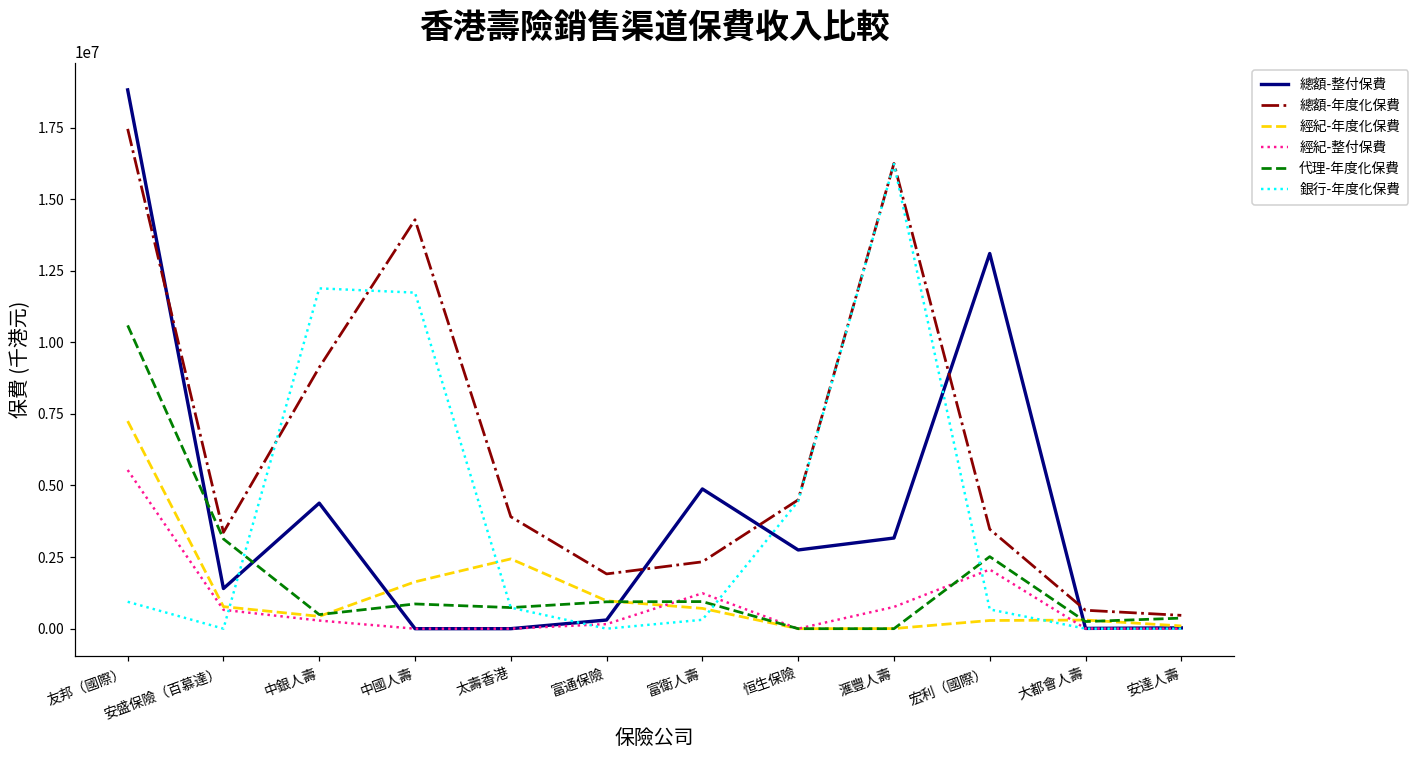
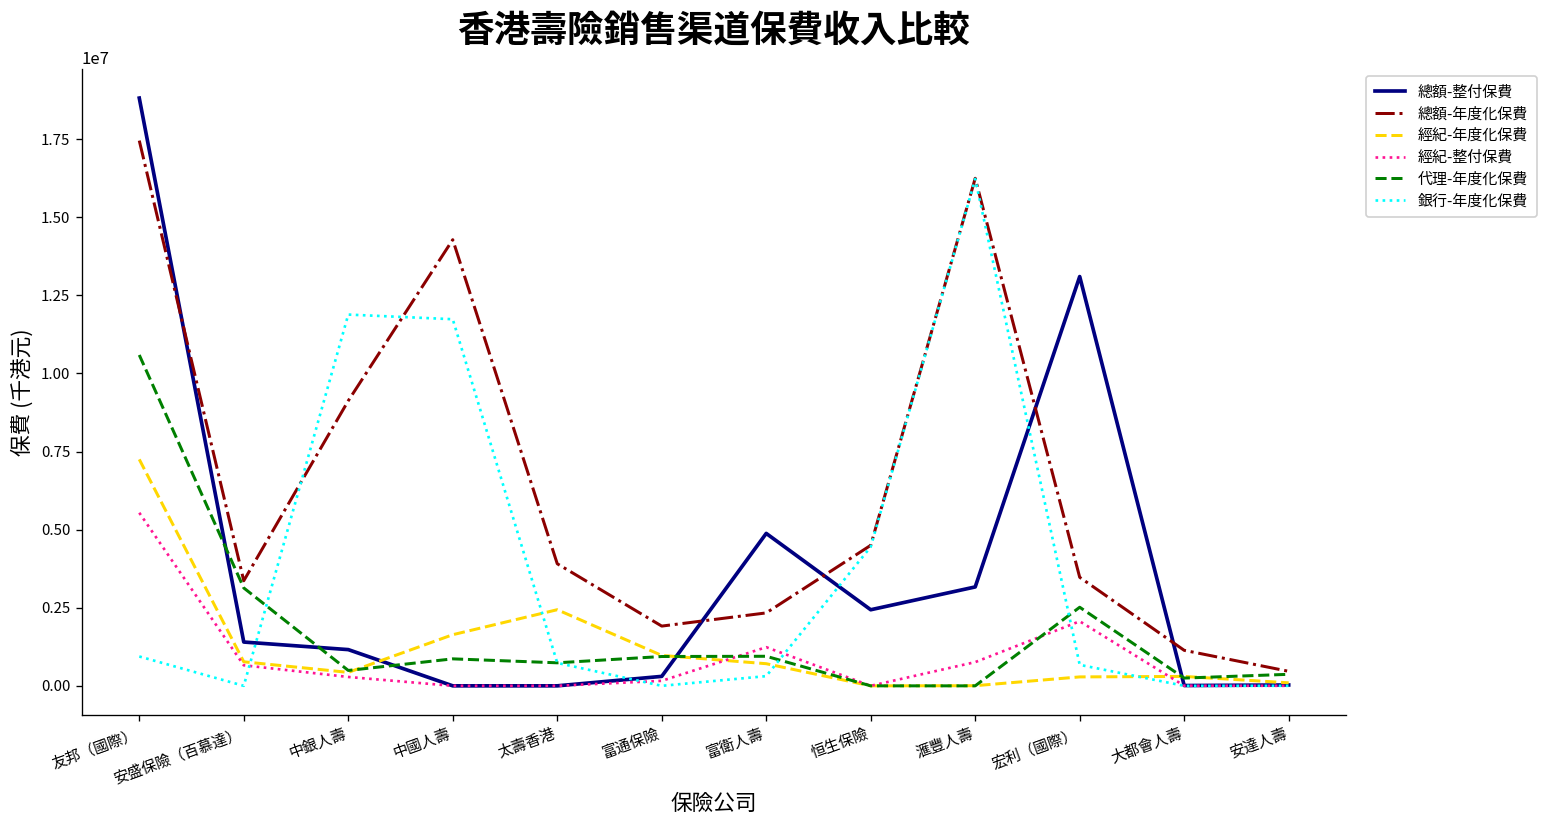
  {
    "總額-整付保費": {
      "友邦（國際）": 18800000,
      "安盛保險（百慕達）": 1400000,
-     "中銀人壽": 4400000,
+     "中銀人壽": 1200000,
      "富通保險": 300000,
      "富衛人壽": 4900000,
-     "恒生保險": 2700000,
+     "恒生保險": 2400000,
      "滙豐人壽": 3200000,
      "宏利（國際）": 13100000
    },
    "總額-年度化保費": {
      "友邦（國際）": 17500000,
      "安盛保險（百慕達）": 3400000,
      "中銀人壽": 9100000,
      "中國人壽": 14300000,
      "太壽香港": 3900000,
      "富通保險": 1900000,
      "富衛人壽": 2300000,
      "宏利（國際）": 3500000,
-     "大都會人壽": 600000
+     "大都會人壽": 1100000
    },
    "經紀-年度化保費": {
      "友邦（國際）": 7200000,
      "安盛保險（百慕達）": 800000,
      "中國人壽": 1600000,
      "太壽香港": 2400000,
      "富衛人壽": 700000,
      "宏利（國際）": 300000
    },
    "經紀-整付保費": {
      "友邦（國際）": 5500000,
      "安盛保險（百慕達）": 700000,
      "中銀人壽": 300000,
      "富通保險": 200000,
      "富衛人壽": 1200000,
      "滙豐人壽": 800000,
      "宏利（國際）": 2100000
    },
    "代理-年度化保費": {
      "友邦（國際）": 10600000,
      "安盛保險（百慕達）": 3100000,
      "中國人壽": 900000,
      "富衛人壽": 900000,
      "宏利（國際）": 2500000
    },
    "銀行-年度化保費": {
      "友邦（國際）": 900000,
      "安盛保險（百慕達）": 0,
      "中銀人壽": 11900000,
      "中國人壽": 11700000,
      "富通保險": 0,
      "富衛人壽": 300000,
      "宏利（國際）": 700000
    }
  }
